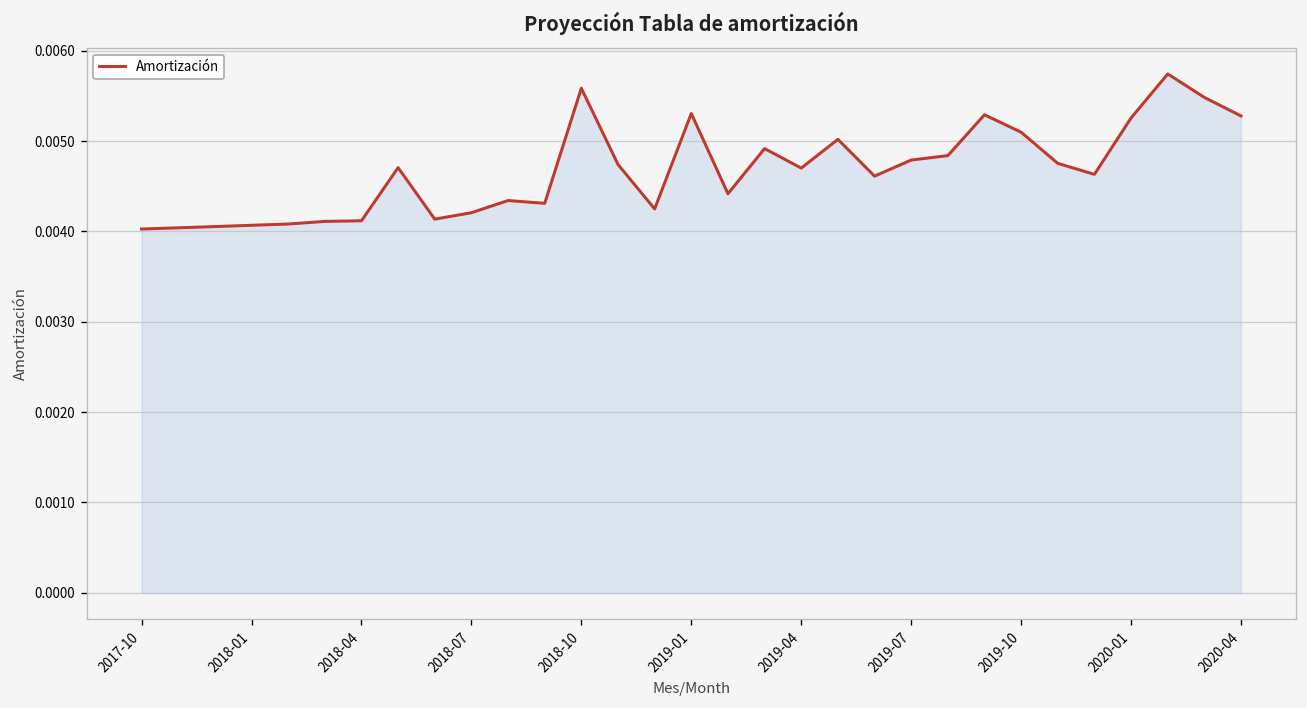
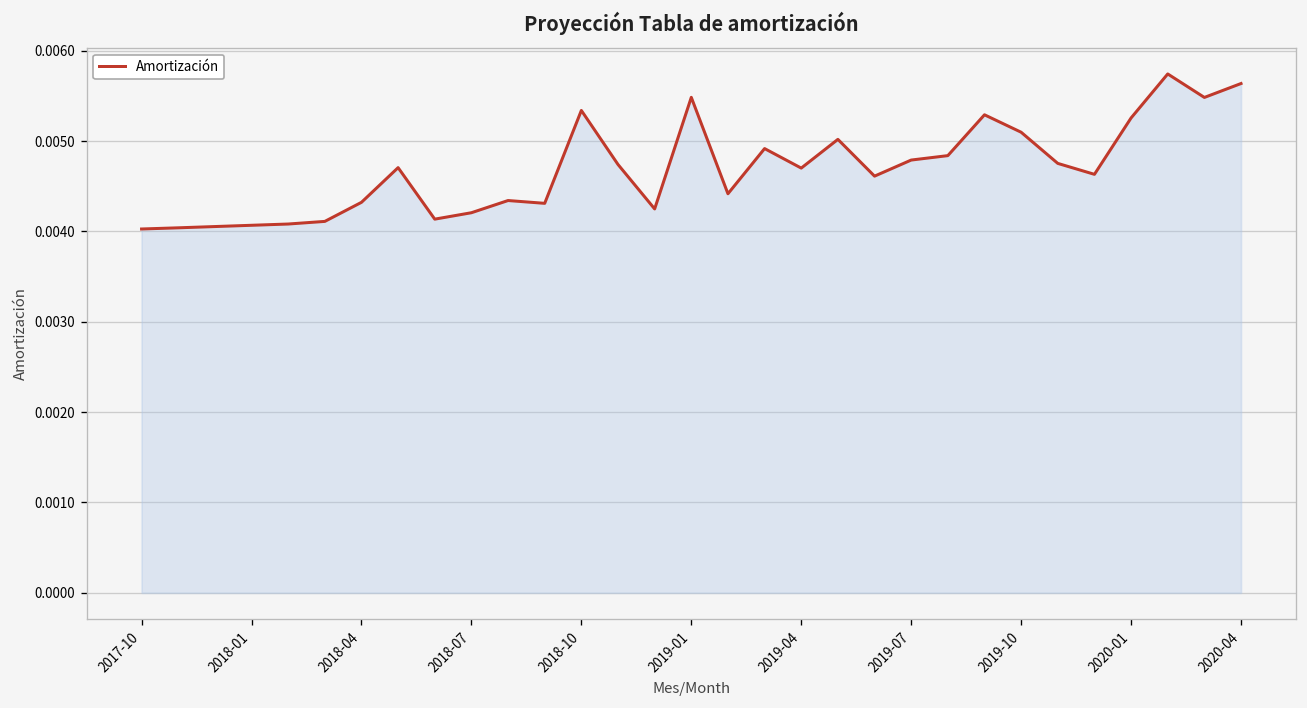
  {
    "2017-10": 0.0040,
    "2018-01": 0.0041,
-   "2018-04": 0.0041,
+   "2018-04": 0.0043,
    "2018-07": 0.0042,
-   "2018-10": 0.0056,
-   "2019-01": 0.0053,
+   "2018-10": 0.0053,
+   "2019-01": 0.0055,
    "2019-04": 0.0047,
    "2019-07": 0.0048,
    "2019-10": 0.0051,
    "2020-01": 0.0053,
-   "2020-04": 0.0053
+   "2020-04": 0.0056
  }
